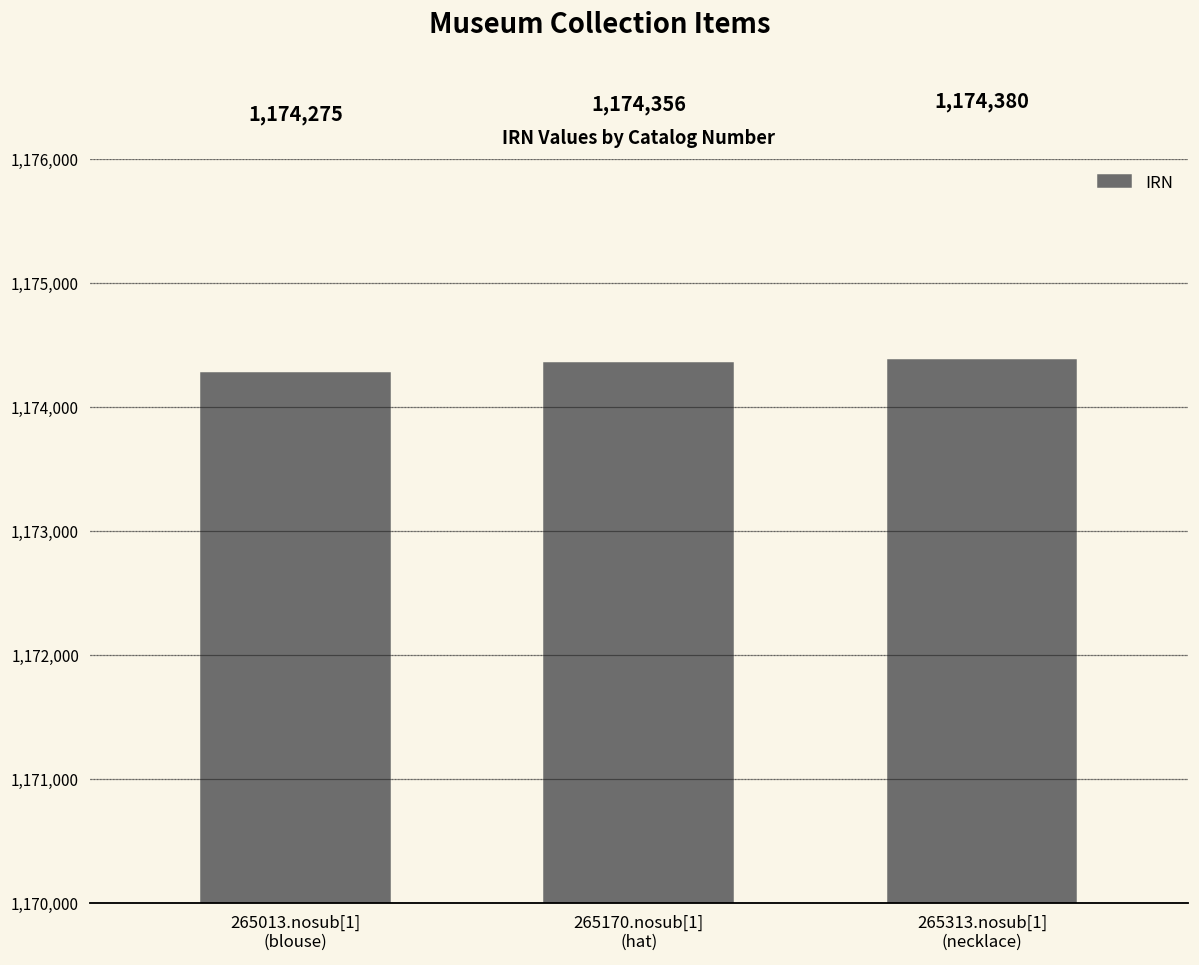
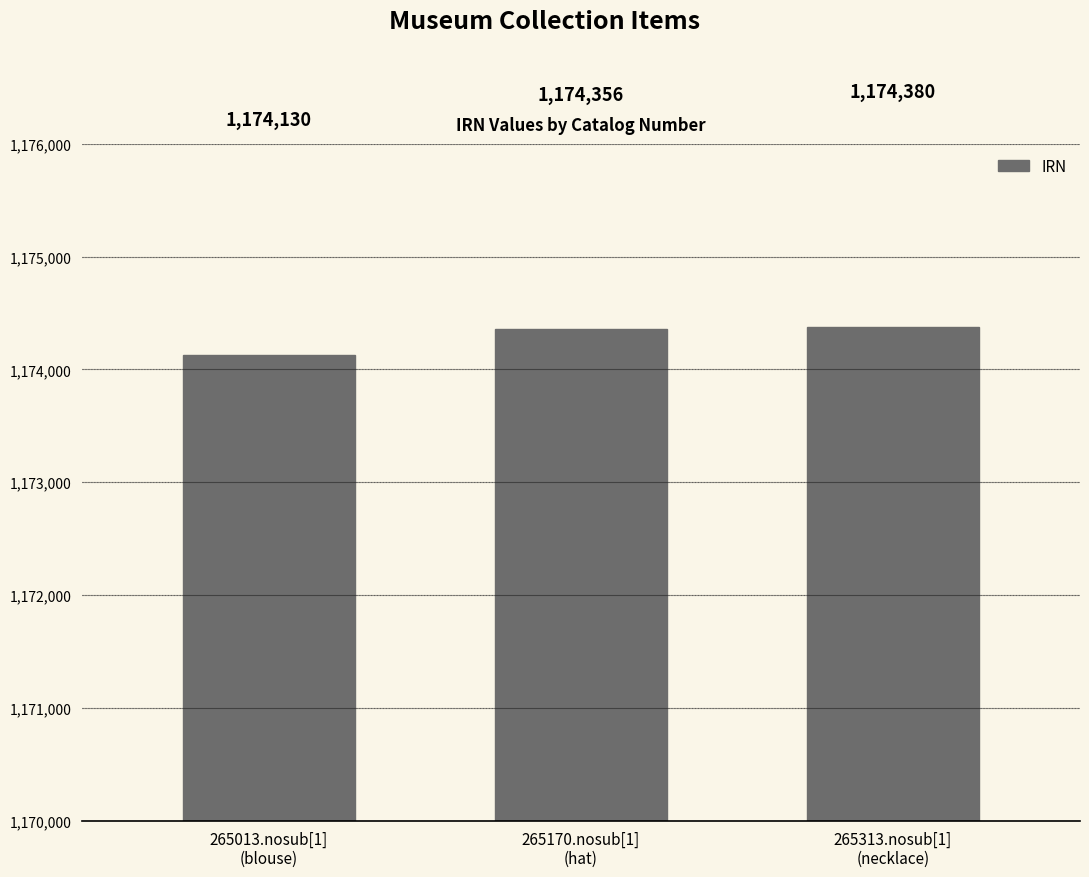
  {
-   "265013.nosub[1] (blouse)": "1,174,275"
+   "265013.nosub[1] (blouse)": "1,174,130"
  }
